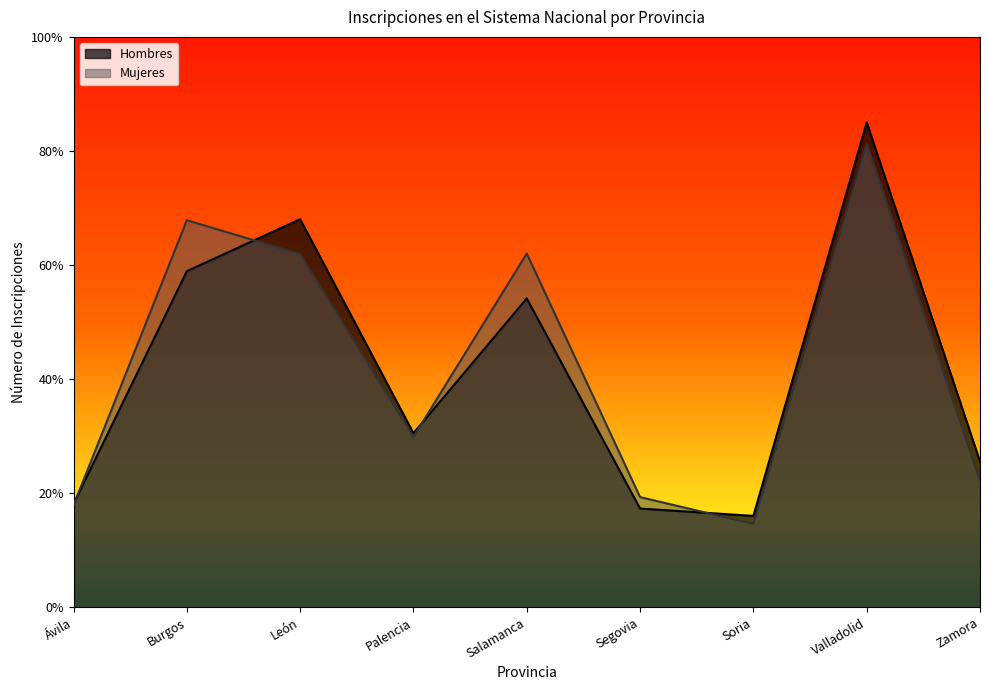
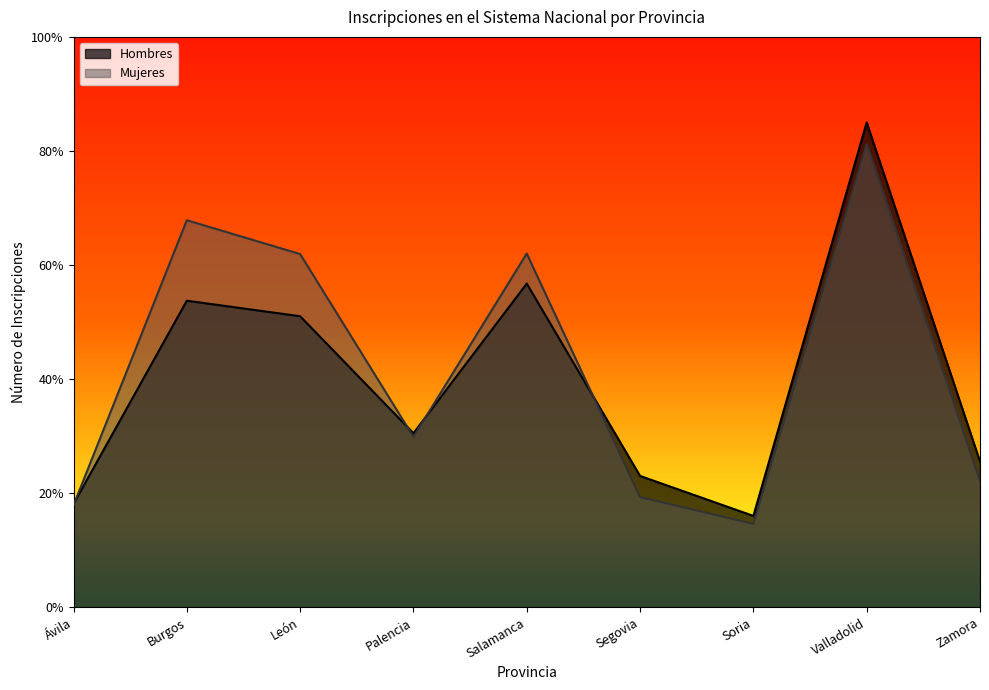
  {
    "Hombres": {
-     "Burgos": "59%",
-     "León": "68%",
+     "Burgos": "54%",
+     "León": "51%",
      "Palencia": "31%",
-     "Salamanca": "54%",
-     "Segovia": "17%",
+     "Salamanca": "57%",
+     "Segovia": "23%",
      "Soria": "16%",
      "Valladolid": "85%",
      "Zamora": "26%"
    },
    "Mujeres": {
      "Burgos": "68%",
      "León": "62%",
      "Palencia": "30%",
      "Salamanca": "62%",
      "Segovia": "19%",
      "Soria": "15%",
      "Valladolid": "81%",
      "Zamora": "22%"
    }
  }
